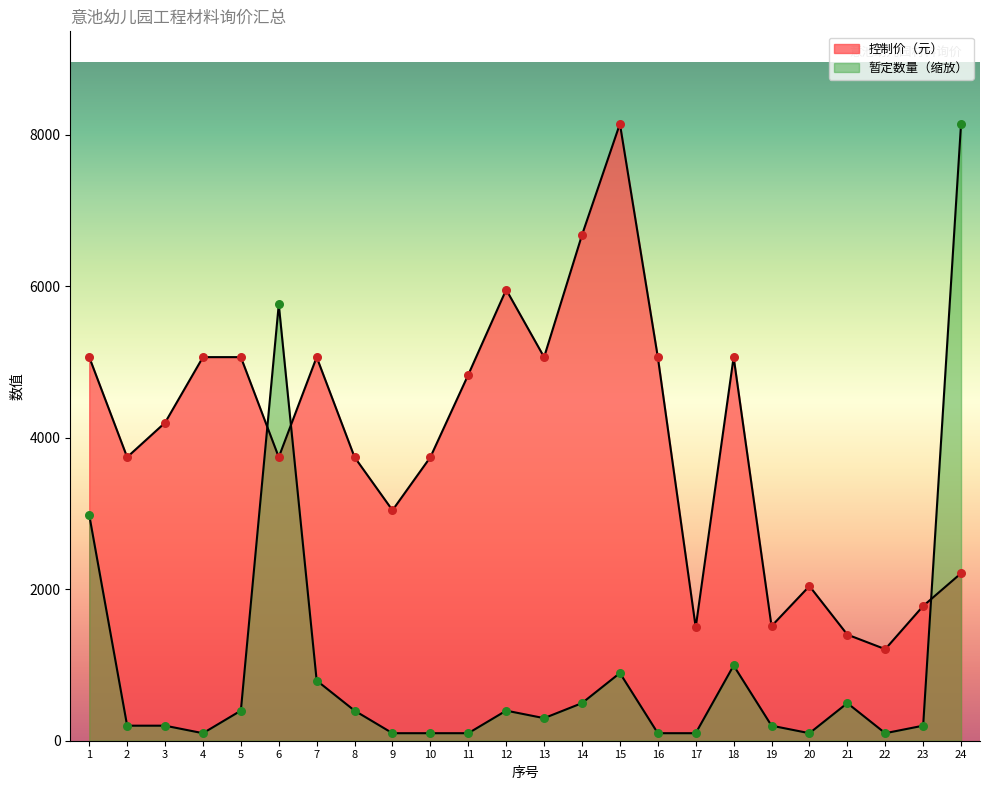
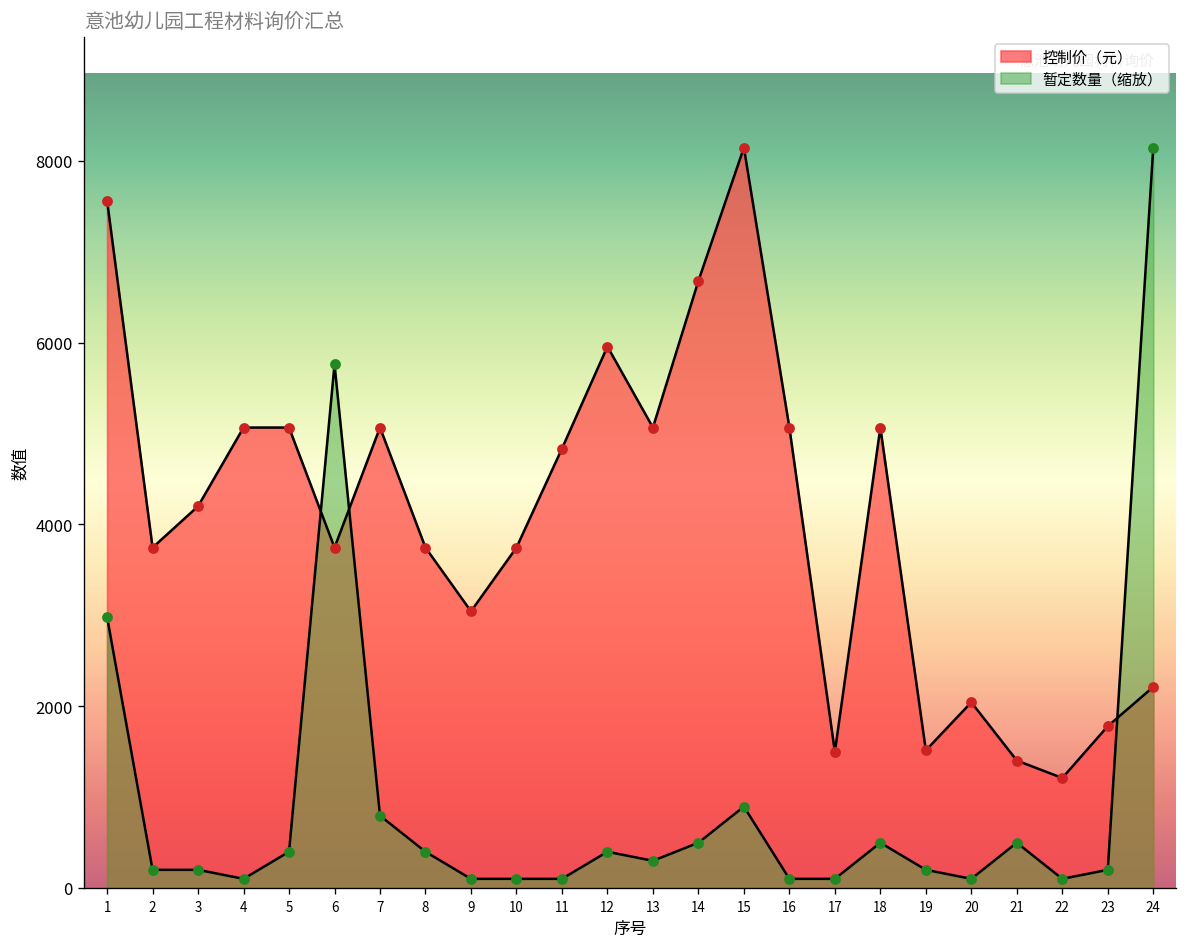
  {
    "控制价（元）": {
-     "1": 5100,
+     "1": 7600,
      "2": 3700,
      "3": 4200,
      "4": 5100,
      "5": 5100,
      "6": 3700,
      "7": 5100,
      "8": 3700,
      "9": 3000,
      "10": 3700,
      "11": 4800,
      "12": 6000,
      "13": 5100,
      "14": 6700,
      "15": 8100,
      "16": 5100,
      "17": 1500,
      "18": 5100,
      "19": 1500,
      "20": 2000,
      "21": 1400,
      "22": 1200,
      "23": 1800,
      "24": 2200
    },
    "暂定数量（缩放）": {
      "1": 3000,
      "2": 200,
      "3": 200,
      "4": 100,
      "5": 400,
      "6": 5800,
      "7": 800,
      "8": 400,
      "9": 100,
      "10": 100,
      "11": 100,
      "12": 400,
      "13": 300,
      "14": 500,
      "15": 900,
      "16": 100,
      "17": 100,
-     "18": 1000,
+     "18": 500,
      "19": 200,
      "20": 100,
      "21": 500,
      "22": 100,
      "23": 200,
      "24": 8100
    }
  }
